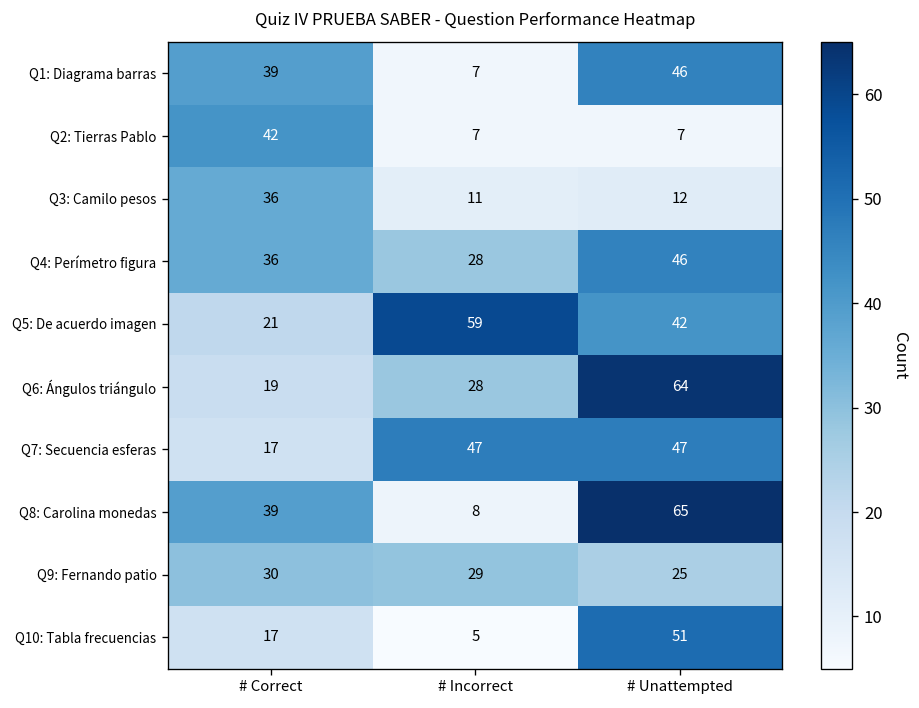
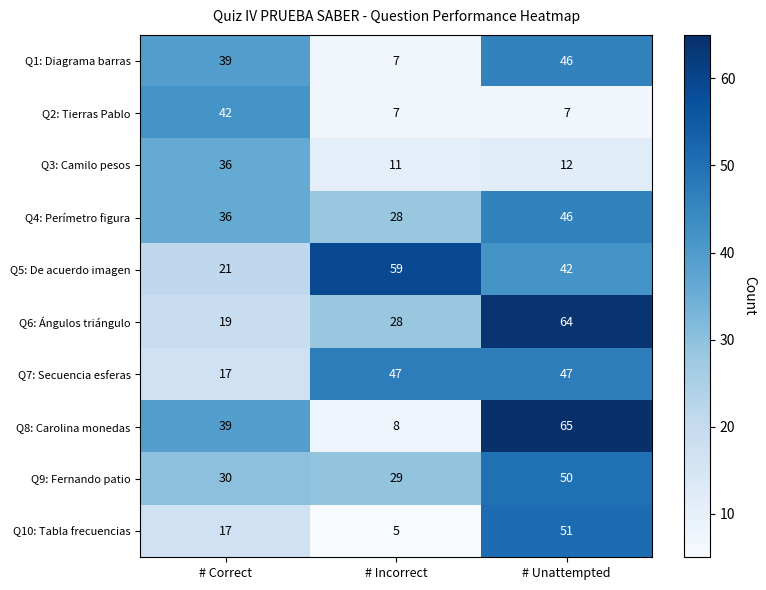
  {
    "Q1: Diagrama barras": {
      "# Correct": 39,
      "# Incorrect": 7,
      "# Unattempted": 46
    },
    "Q2: Tierras Pablo": {
      "# Correct": 42,
      "# Incorrect": 7,
      "# Unattempted": 7
    },
    "Q3: Camilo pesos": {
      "# Correct": 36,
      "# Incorrect": 11,
      "# Unattempted": 12
    },
    "Q4: Perímetro figura": {
      "# Correct": 36,
      "# Incorrect": 28,
      "# Unattempted": 46
    },
    "Q5: De acuerdo imagen": {
      "# Correct": 21,
      "# Incorrect": 59,
      "# Unattempted": 42
    },
    "Q6: Ángulos triángulo": {
      "# Correct": 19,
      "# Incorrect": 28,
      "# Unattempted": 64
    },
    "Q7: Secuencia esferas": {
      "# Correct": 17,
      "# Incorrect": 47,
      "# Unattempted": 47
    },
    "Q8: Carolina monedas": {
      "# Correct": 39,
      "# Incorrect": 8,
      "# Unattempted": 65
    },
    "Q9: Fernando patio": {
      "# Correct": 30,
      "# Incorrect": 29,
-     "# Unattempted": 25
+     "# Unattempted": 50
    },
    "Q10: Tabla frecuencias": {
      "# Correct": 17,
      "# Incorrect": 5,
      "# Unattempted": 51
    }
  }
